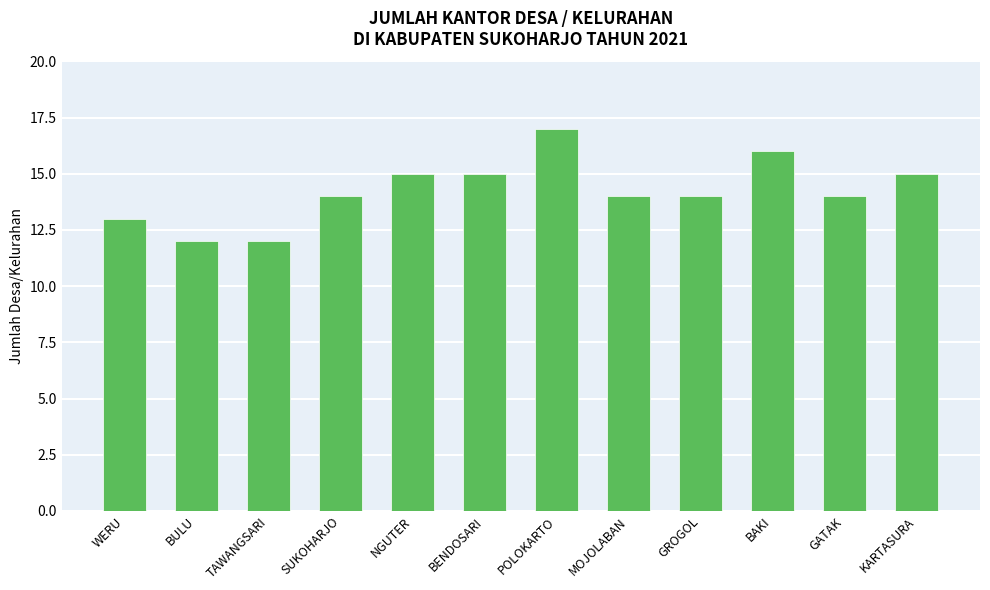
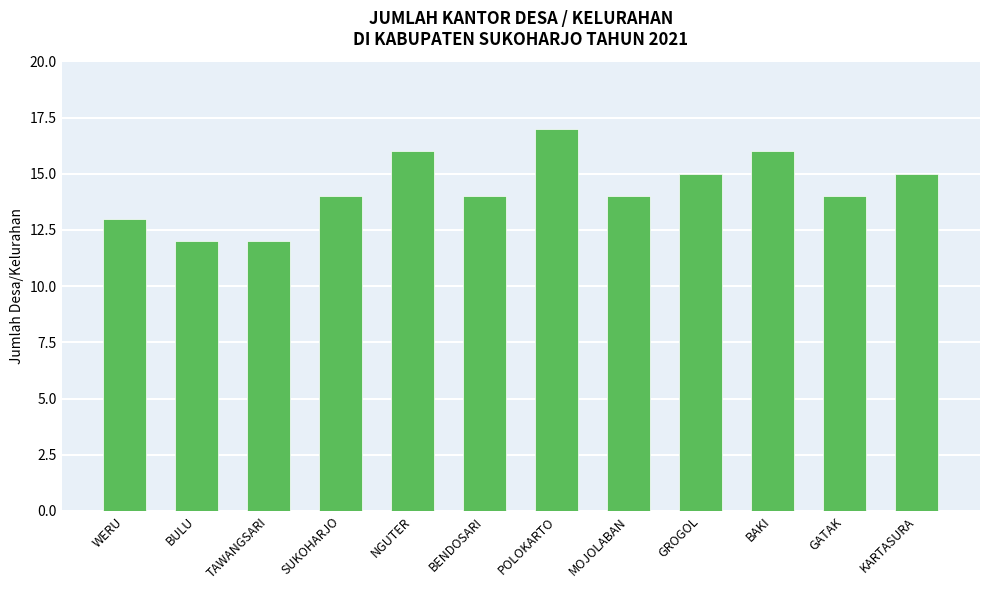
  {
    "WERU": 13,
    "BULU": 12,
    "TAWANGSARI": 12,
    "SUKOHARJO": 14,
-   "NGUTER": 15,
-   "BENDOSARI": 15,
+   "NGUTER": 16,
+   "BENDOSARI": 14,
    "POLOKARTO": 17,
    "MOJOLABAN": 14,
-   "GROGOL": 14,
+   "GROGOL": 15,
    "BAKI": 16,
    "GATAK": 14,
    "KARTASURA": 15
  }
